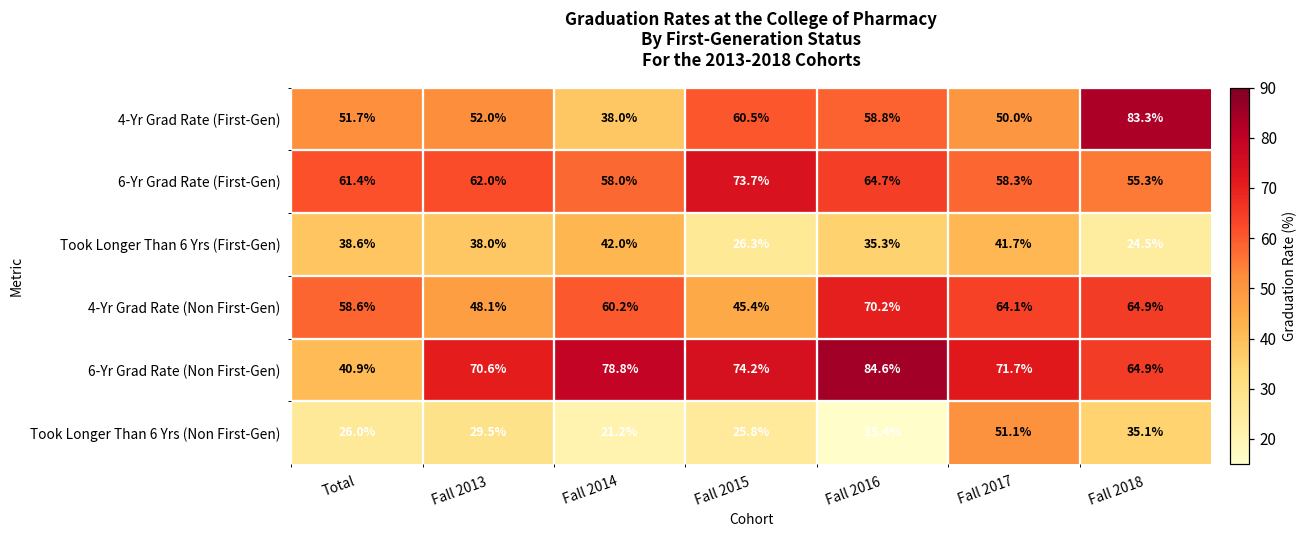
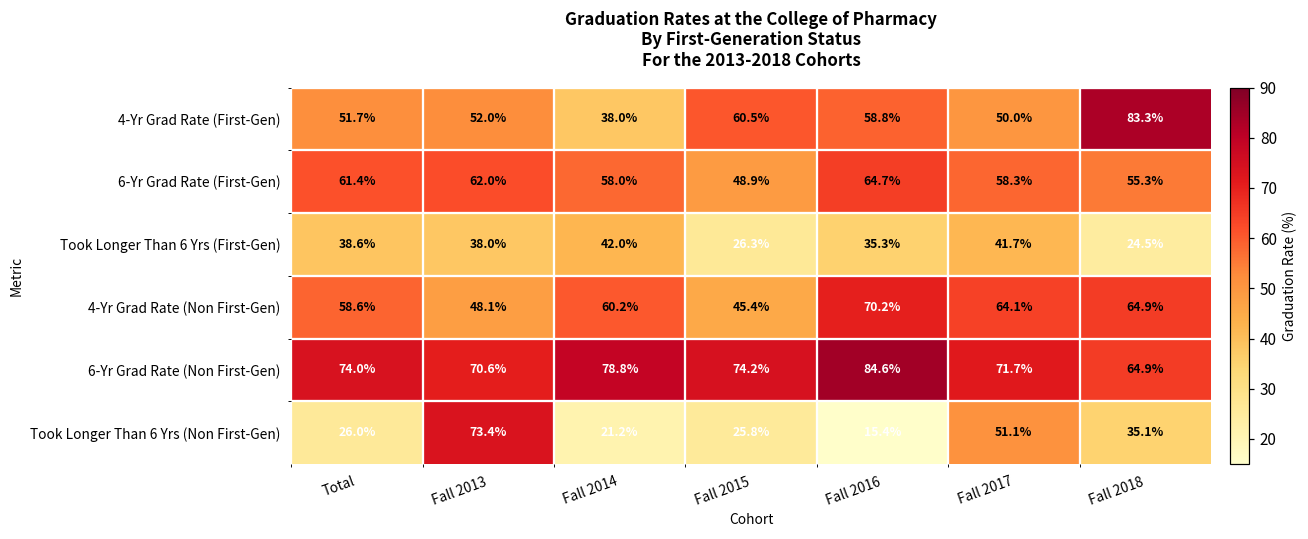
  {
    "4-Yr Grad Rate (First-Gen)": {
      "Total": "51.7%",
      "Fall 2013": "52.0%",
      "Fall 2014": "38.0%",
      "Fall 2015": "60.5%",
      "Fall 2016": "58.8%",
      "Fall 2017": "50.0%",
      "Fall 2018": "83.3%"
    },
    "6-Yr Grad Rate (First-Gen)": {
      "Total": "61.4%",
      "Fall 2013": "62.0%",
      "Fall 2014": "58.0%",
-     "Fall 2015": "73.7%",
+     "Fall 2015": "48.9%",
      "Fall 2016": "64.7%",
      "Fall 2017": "58.3%",
      "Fall 2018": "55.3%"
    },
    "Took Longer Than 6 Yrs (First-Gen)": {
      "Total": "38.6%",
      "Fall 2013": "38.0%",
      "Fall 2014": "42.0%",
      "Fall 2015": "26.3%",
      "Fall 2016": "35.3%",
      "Fall 2017": "41.7%",
      "Fall 2018": "24.5%"
    },
    "4-Yr Grad Rate (Non First-Gen)": {
      "Total": "58.6%",
      "Fall 2013": "48.1%",
      "Fall 2014": "60.2%",
      "Fall 2015": "45.4%",
      "Fall 2016": "70.2%",
      "Fall 2017": "64.1%",
      "Fall 2018": "64.9%"
    },
    "6-Yr Grad Rate (Non First-Gen)": {
-     "Total": "40.9%",
+     "Total": "74.0%",
      "Fall 2013": "70.6%",
      "Fall 2014": "78.8%",
      "Fall 2015": "74.2%",
      "Fall 2016": "84.6%",
      "Fall 2017": "71.7%",
      "Fall 2018": "64.9%"
    },
    "Took Longer Than 6 Yrs (Non First-Gen)": {
      "Total": "26.0%",
-     "Fall 2013": "29.5%",
+     "Fall 2013": "73.4%",
      "Fall 2014": "21.2%",
      "Fall 2015": "25.8%",
      "Fall 2016": "15.4%",
      "Fall 2017": "51.1%",
      "Fall 2018": "35.1%"
    }
  }
